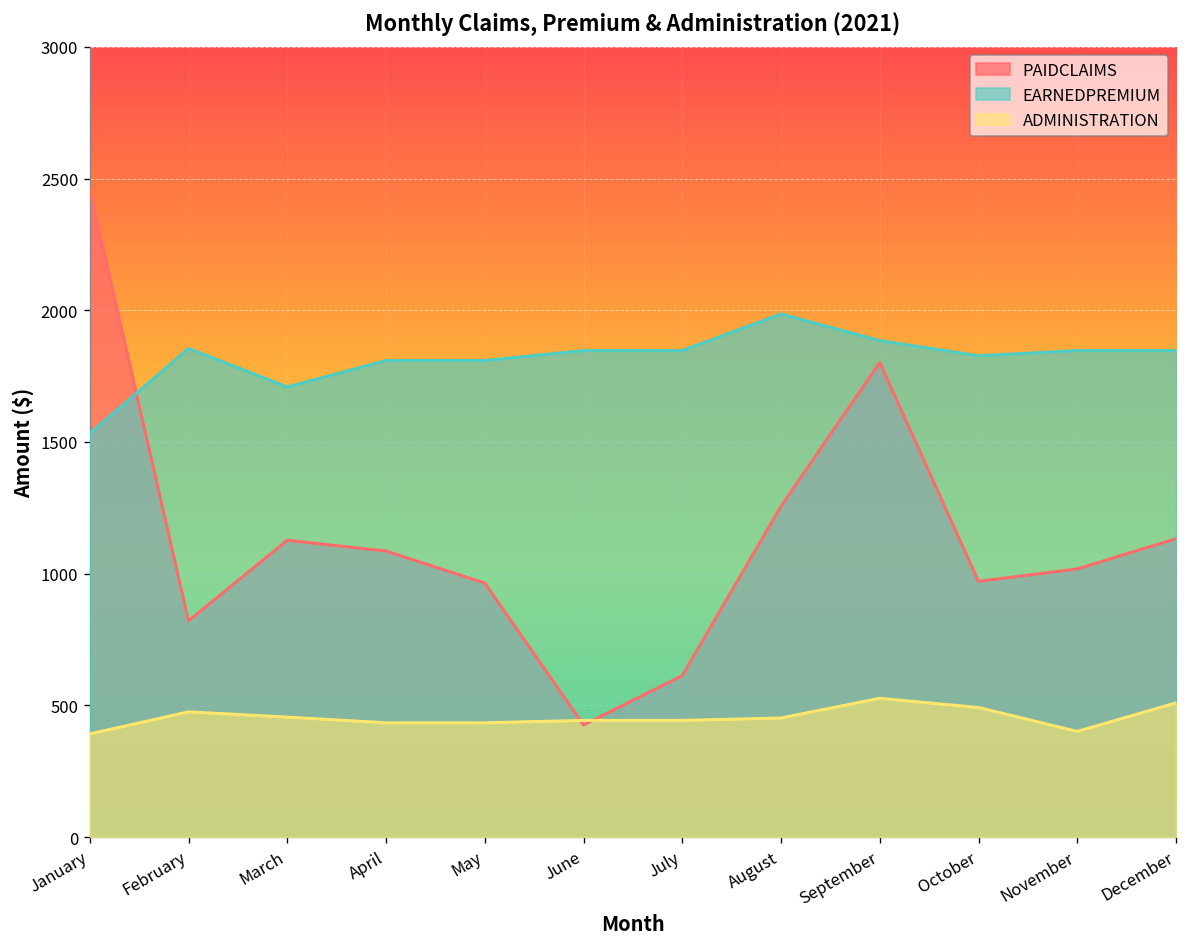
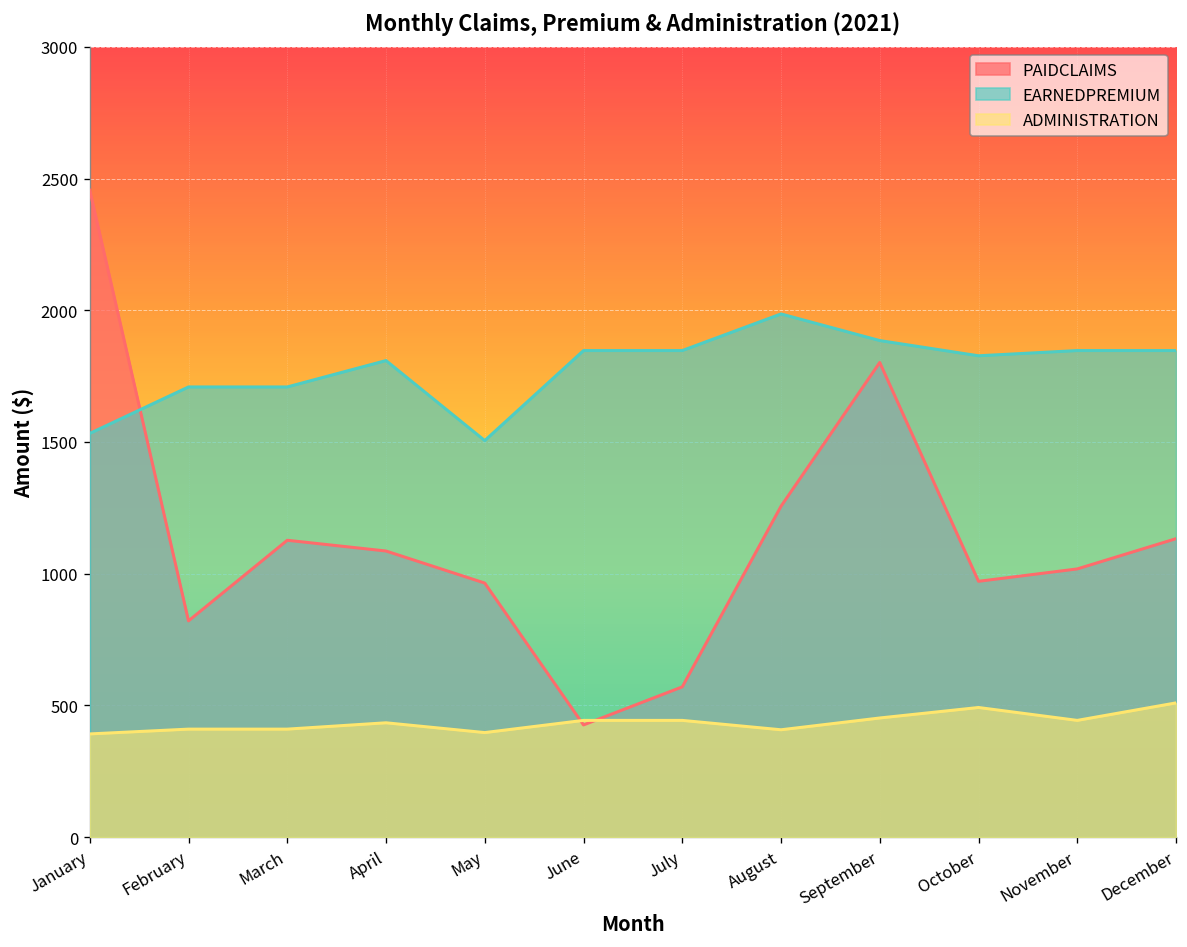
  {
    "PAIDCLAIMS": {
      "January": 2460,
      "February": 820,
      "March": 1130,
      "April": 1090,
      "May": 960,
      "June": 430,
-     "July": 610,
+     "July": 570,
      "August": 1260,
      "September": 1800,
      "October": 970,
      "November": 1020,
      "December": 1130
    },
    "EARNEDPREMIUM": {
      "January": 1530,
-     "February": 1860,
+     "February": 1710,
      "March": 1710,
      "April": 1810,
-     "May": 1810,
+     "May": 1510,
      "June": 1850,
      "July": 1850,
      "August": 1990,
      "September": 1890,
      "October": 1830,
      "November": 1850,
      "December": 1850
    },
    "ADMINISTRATION": {
      "January": 390,
-     "February": 480,
-     "March": 460,
+     "February": 410,
+     "March": 410,
      "April": 430,
-     "May": 430,
+     "May": 400,
      "June": 440,
      "July": 440,
-     "August": 450,
-     "September": 530,
+     "August": 410,
+     "September": 450,
      "October": 490,
-     "November": 400,
+     "November": 440,
      "December": 510
    }
  }
